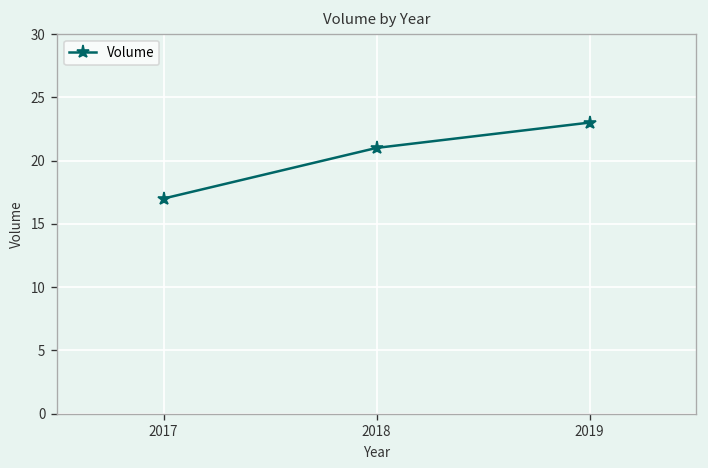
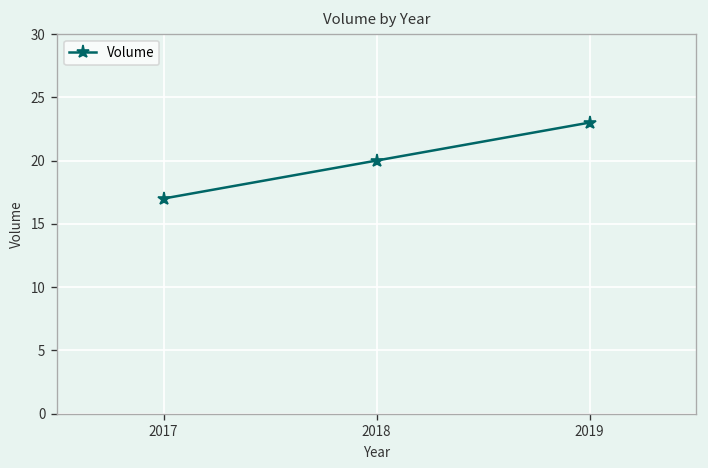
  {
    "2017": 17,
-   "2018": 21,
+   "2018": 20,
    "2019": 23
  }
